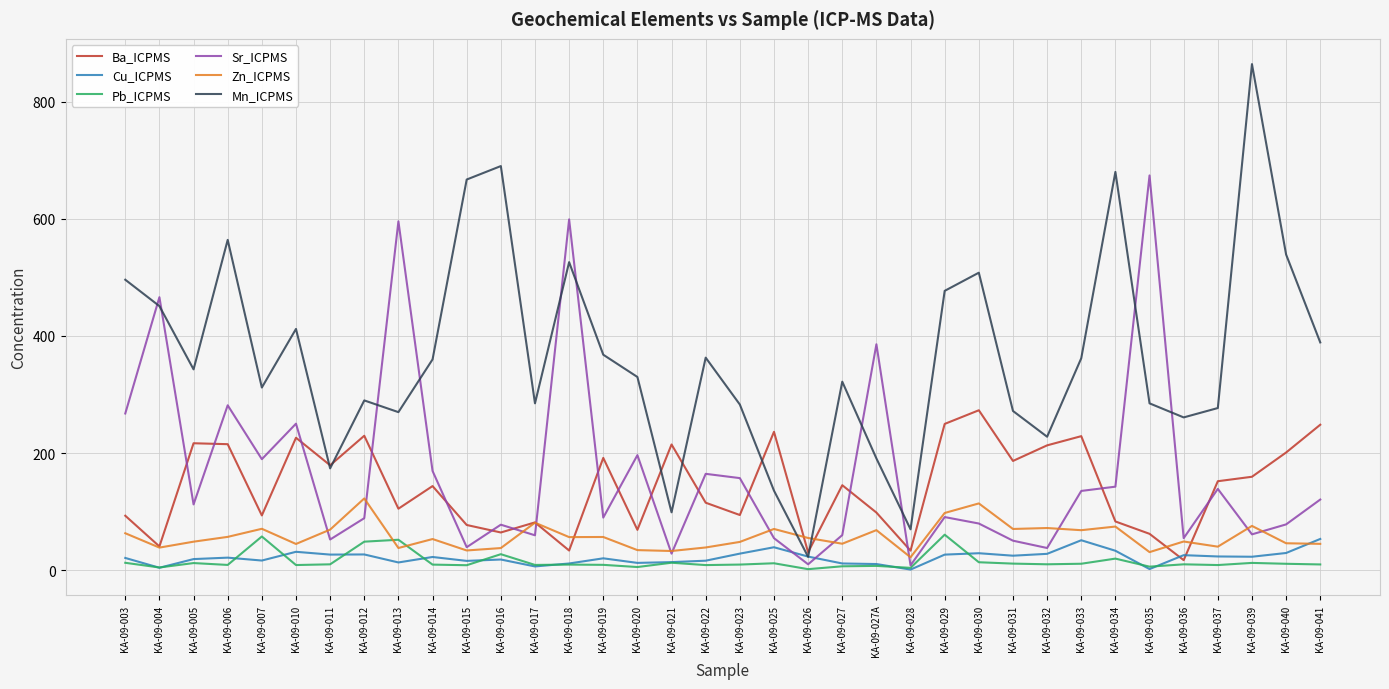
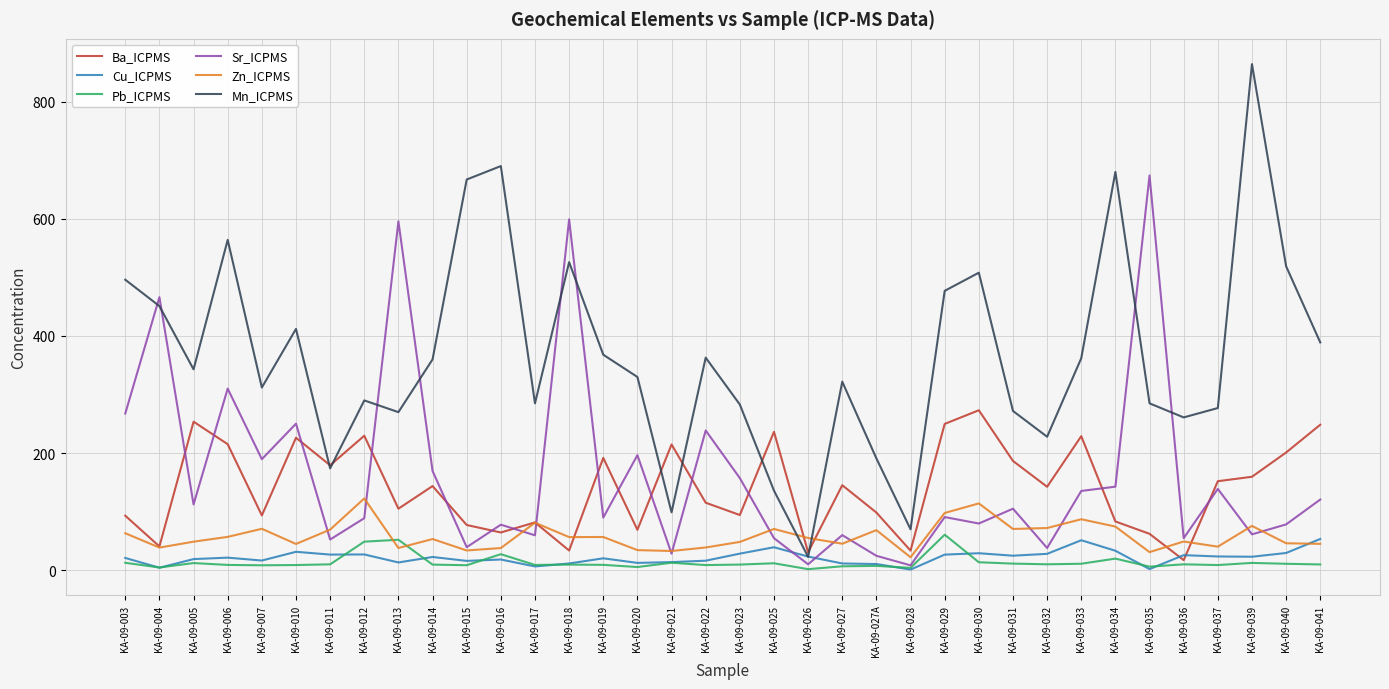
  {
    "Ba_ICPMS": {
      "KA-09-003": 90,
-     "KA-09-005": 220,
+     "KA-09-005": 250,
      "KA-09-006": 220,
      "KA-09-007": 90,
      "KA-09-010": 230,
      "KA-09-011": 180,
      "KA-09-012": 230,
      "KA-09-013": 110,
      "KA-09-014": 140,
      "KA-09-015": 80,
      "KA-09-016": 60,
      "KA-09-018": 30,
      "KA-09-019": 190,
      "KA-09-020": 70,
      "KA-09-021": 210,
      "KA-09-022": 120,
      "KA-09-023": 90,
      "KA-09-025": 240,
      "KA-09-026": 30,
      "KA-09-027": 150,
      "KA-09-027A": 100,
      "KA-09-028": 30,
      "KA-09-029": 250,
      "KA-09-030": 270,
      "KA-09-031": 190,
-     "KA-09-032": 210,
+     "KA-09-032": 140,
      "KA-09-033": 230,
      "KA-09-034": 80,
      "KA-09-035": 60,
      "KA-09-036": 20,
      "KA-09-037": 150,
      "KA-09-039": 160,
      "KA-09-040": 200,
      "KA-09-041": 250
    },
    "Cu_ICPMS": {
      "KA-09-003": 20,
      "KA-09-005": 20,
      "KA-09-006": 20,
      "KA-09-007": 20,
      "KA-09-010": 30,
      "KA-09-011": 30,
      "KA-09-012": 30,
      "KA-09-013": 10,
      "KA-09-014": 20,
      "KA-09-015": 20,
      "KA-09-016": 20,
      "KA-09-019": 20,
      "KA-09-020": 10,
      "KA-09-022": 20,
      "KA-09-023": 30,
      "KA-09-025": 40,
      "KA-09-027": 10,
      "KA-09-029": 30,
      "KA-09-030": 30,
      "KA-09-031": 20,
      "KA-09-032": 30,
      "KA-09-033": 50,
      "KA-09-034": 30,
      "KA-09-036": 30,
      "KA-09-037": 20,
      "KA-09-039": 20,
      "KA-09-040": 30,
      "KA-09-041": 50
    },
    "Pb_ICPMS": {
      "KA-09-003": 10,
      "KA-09-005": 10,
      "KA-09-006": 10,
-     "KA-09-007": 60,
+     "KA-09-007": 10,
      "KA-09-010": 10,
      "KA-09-011": 10,
      "KA-09-012": 50,
      "KA-09-013": 50,
      "KA-09-014": 10,
      "KA-09-015": 10,
      "KA-09-016": 30,
      "KA-09-019": 10,
      "KA-09-020": 10,
      "KA-09-022": 10,
      "KA-09-023": 10,
      "KA-09-025": 10,
      "KA-09-026": 0,
      "KA-09-027": 10,
      "KA-09-029": 60,
      "KA-09-030": 10,
      "KA-09-031": 10,
      "KA-09-032": 10,
      "KA-09-033": 10,
      "KA-09-034": 20,
      "KA-09-036": 10,
      "KA-09-037": 10,
      "KA-09-039": 10,
      "KA-09-040": 10,
      "KA-09-041": 10
    },
    "Sr_ICPMS": {
      "KA-09-003": 270,
      "KA-09-004": 470,
      "KA-09-005": 110,
-     "KA-09-006": 280,
+     "KA-09-006": 310,
      "KA-09-007": 190,
      "KA-09-010": 250,
      "KA-09-011": 50,
      "KA-09-012": 90,
      "KA-09-013": 600,
      "KA-09-014": 170,
      "KA-09-015": 40,
      "KA-09-016": 80,
      "KA-09-017": 60,
      "KA-09-018": 600,
      "KA-09-019": 90,
      "KA-09-020": 200,
      "KA-09-021": 30,
-     "KA-09-022": 160,
+     "KA-09-022": 240,
      "KA-09-023": 160,
      "KA-09-025": 50,
      "KA-09-026": 10,
      "KA-09-027": 60,
-     "KA-09-027A": 390,
+     "KA-09-027A": 20,
      "KA-09-028": 10,
      "KA-09-029": 90,
      "KA-09-030": 80,
-     "KA-09-031": 50,
+     "KA-09-031": 110,
      "KA-09-032": 40,
      "KA-09-033": 140,
      "KA-09-034": 140,
      "KA-09-035": 670,
      "KA-09-036": 50,
      "KA-09-037": 140,
      "KA-09-039": 60,
      "KA-09-040": 80,
      "KA-09-041": 120
    },
    "Zn_ICPMS": {
      "KA-09-003": 60,
      "KA-09-005": 50,
      "KA-09-006": 60,
      "KA-09-007": 70,
      "KA-09-010": 50,
      "KA-09-011": 70,
      "KA-09-012": 120,
      "KA-09-013": 40,
      "KA-09-014": 50,
      "KA-09-015": 30,
      "KA-09-016": 40,
      "KA-09-018": 60,
      "KA-09-019": 60,
      "KA-09-020": 30,
      "KA-09-021": 30,
      "KA-09-022": 40,
      "KA-09-023": 50,
      "KA-09-025": 70,
      "KA-09-026": 60,
      "KA-09-027": 50,
      "KA-09-027A": 70,
      "KA-09-028": 20,
      "KA-09-029": 100,
      "KA-09-030": 110,
      "KA-09-031": 70,
      "KA-09-032": 70,
-     "KA-09-033": 70,
+     "KA-09-033": 90,
      "KA-09-034": 70,
      "KA-09-035": 30,
      "KA-09-036": 50,
      "KA-09-037": 40,
      "KA-09-039": 80,
      "KA-09-040": 50,
      "KA-09-041": 50
    },
    "Mn_ICPMS": {
      "KA-09-003": 500,
      "KA-09-004": 450,
      "KA-09-005": 340,
      "KA-09-006": 560,
      "KA-09-007": 310,
      "KA-09-010": 410,
      "KA-09-011": 170,
      "KA-09-012": 290,
      "KA-09-013": 270,
      "KA-09-014": 360,
      "KA-09-015": 670,
      "KA-09-016": 690,
      "KA-09-017": 290,
      "KA-09-018": 530,
      "KA-09-019": 370,
      "KA-09-020": 330,
      "KA-09-021": 100,
      "KA-09-022": 360,
      "KA-09-023": 280,
      "KA-09-025": 140,
      "KA-09-027": 320,
      "KA-09-027A": 190,
      "KA-09-028": 70,
      "KA-09-029": 480,
      "KA-09-030": 510,
      "KA-09-031": 270,
      "KA-09-032": 230,
      "KA-09-033": 360,
      "KA-09-034": 680,
      "KA-09-035": 290,
      "KA-09-036": 260,
      "KA-09-037": 280,
      "KA-09-039": 860,
-     "KA-09-040": 540,
+     "KA-09-040": 520,
      "KA-09-041": 390
    }
  }
